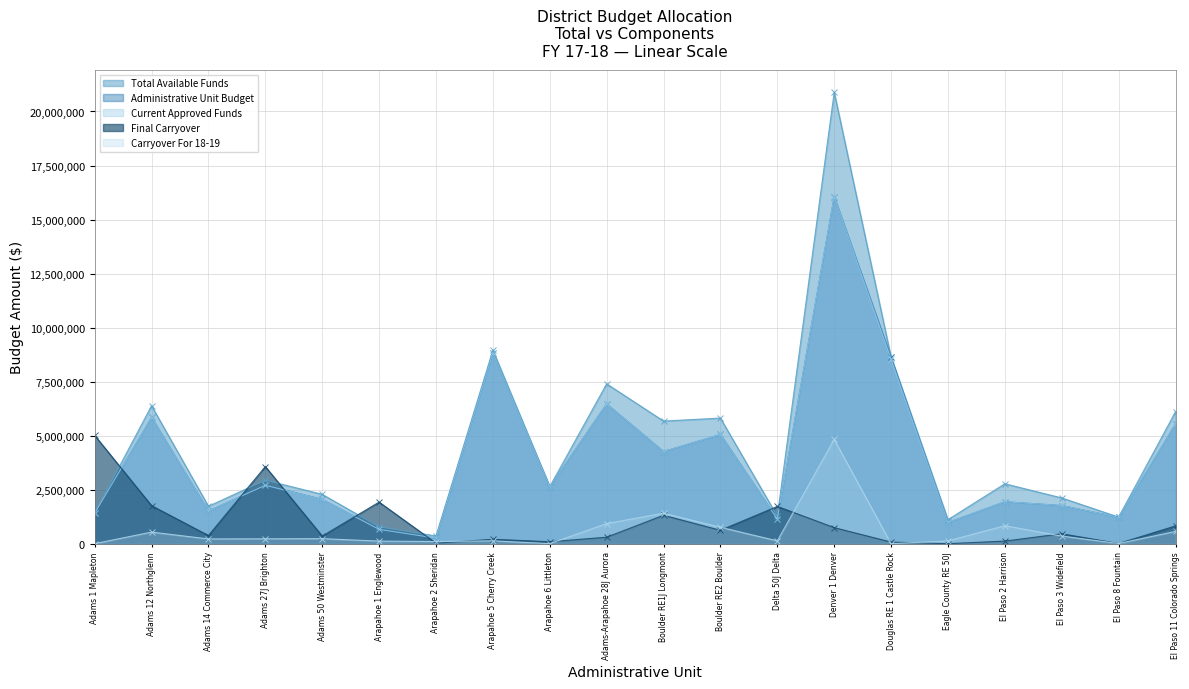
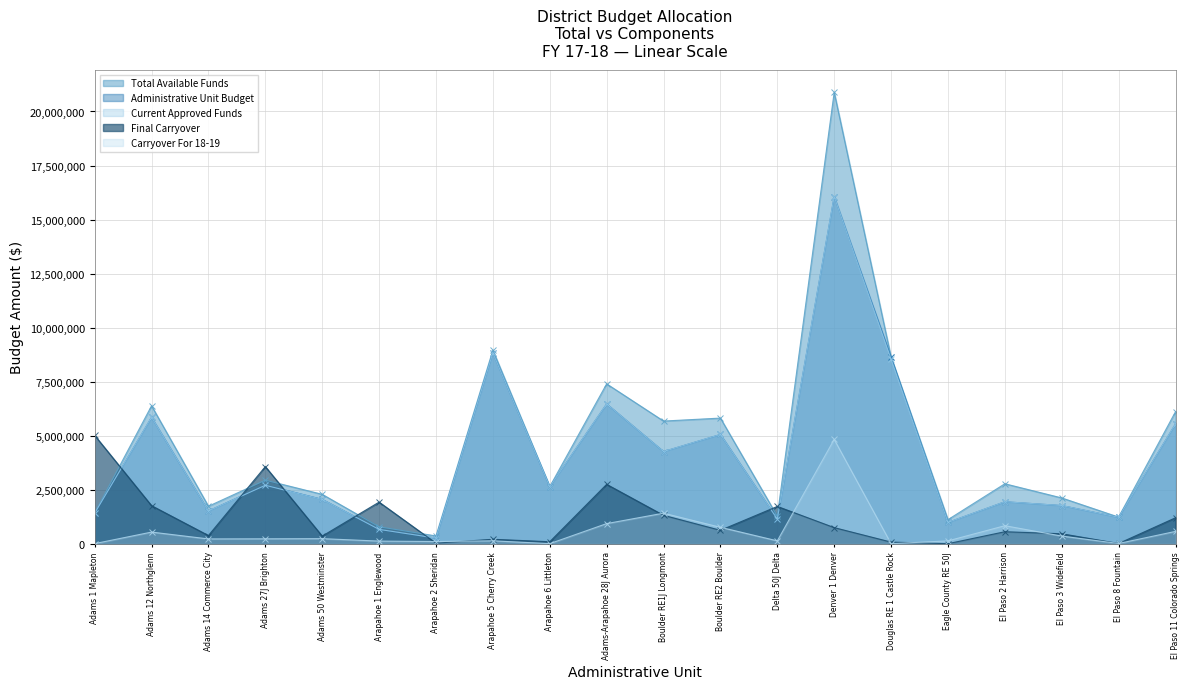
  {
    "Final Carryover": {
      "Adams 1 Mapleton": "5,000,000",
      "Adams 12 Northglenn": "1,800,000",
      "Adams 14 Commerce City": "400,000",
      "Adams 27J Brighton": "3,600,000",
      "Adams 50 Westminster": "400,000",
      "Arapahoe 1 Englewood": "1,900,000",
-     "Adams-Arapahoe 28J Aurora": "300,000",
+     "Adams-Arapahoe 28J Aurora": "2,700,000",
      "Boulder RE2 Boulder": "600,000",
      "Delta 50J Delta": "1,700,000",
      "Denver 1 Denver": "700,000",
      "Eagle County RE 50J": "0",
-     "El Paso 2 Harrison": "100,000",
-     "El Paso 11 Colorado Springs": "800,000"
+     "El Paso 2 Harrison": "600,000",
+     "El Paso 11 Colorado Springs": "1,200,000"
    }
  }
